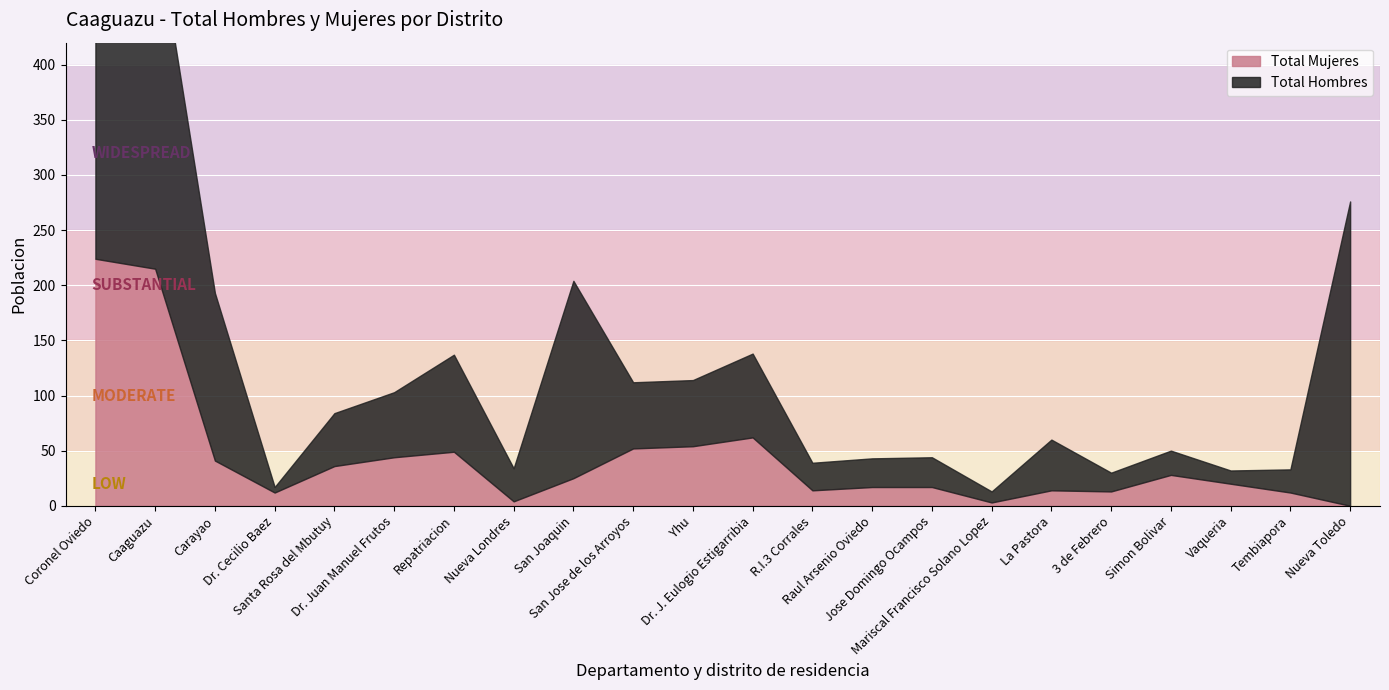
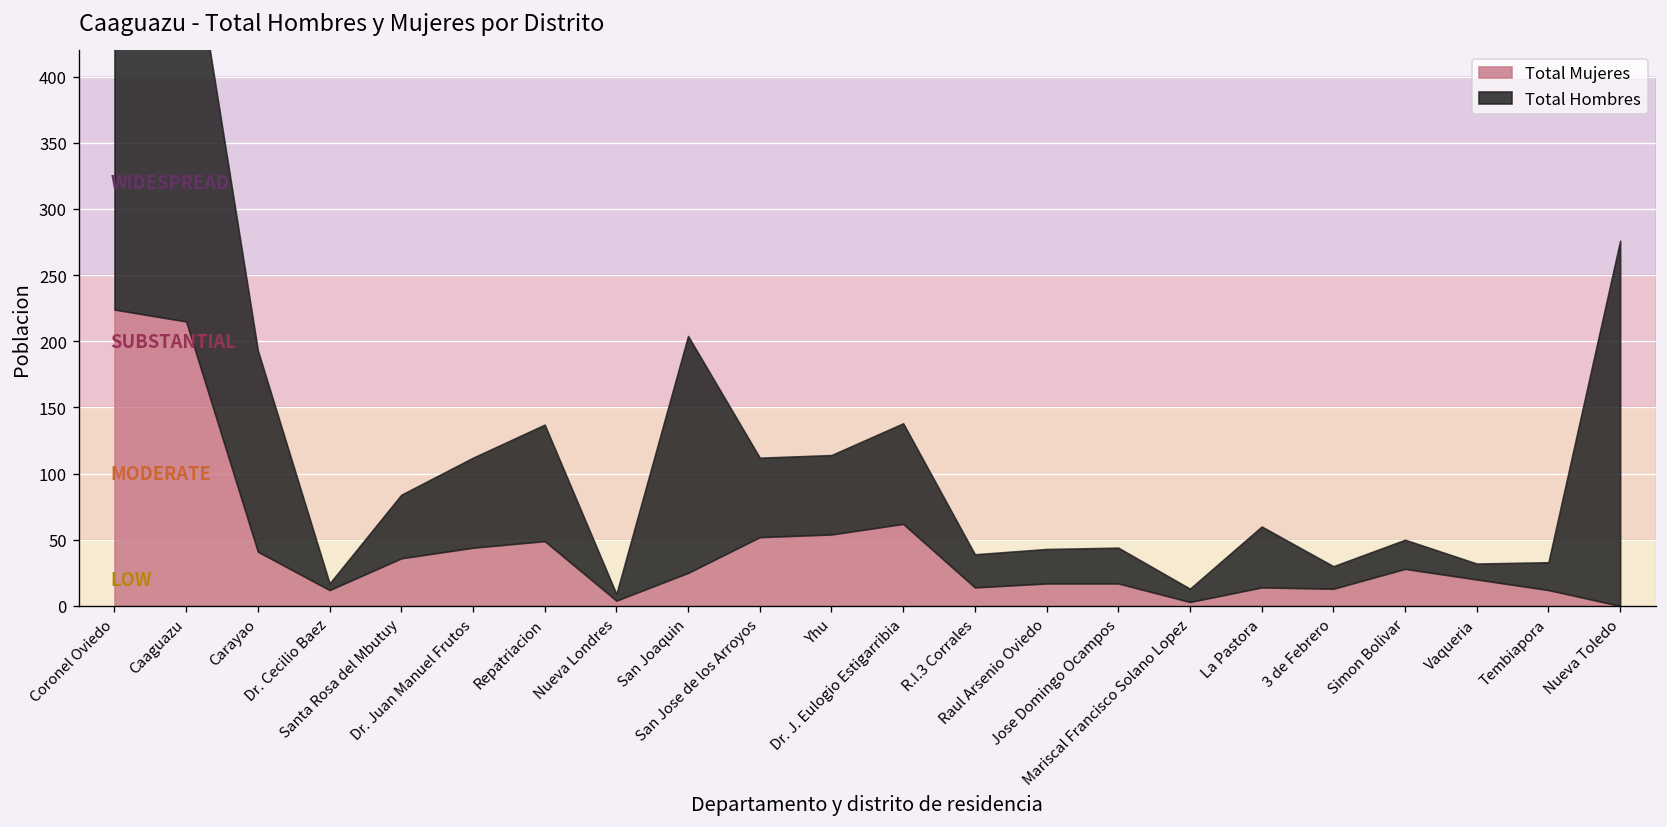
  {
    "Total Mujeres": {
      "Coronel Oviedo": 224,
      "Caaguazu": 215,
      "Carayao": 41,
      "Dr. Cecilio Baez": 12,
      "Santa Rosa del Mbutuy": 36,
      "Dr. Juan Manuel Frutos": 44,
      "Repatriacion": 49,
      "Nueva Londres": 4,
      "San Joaquin": 25,
      "San Jose de los Arroyos": 52,
      "Yhu": 54,
      "Dr. J. Eulogio Estigarribia": 62,
      "R.I.3 Corrales": 14,
      "Raul Arsenio Oviedo": 17,
      "Jose Domingo Ocampos": 17,
      "Mariscal Francisco Solano Lopez": 3,
      "La Pastora": 14,
      "3 de Febrero": 13,
      "Simon Bolivar": 28,
      "Vaqueria": 20,
      "Tembiapora": 12,
      "Nueva Toledo": 0
    },
    "Total Hombres": {
      "Carayao": 152,
      "Dr. Cecilio Baez": 5,
      "Santa Rosa del Mbutuy": 48,
-     "Dr. Juan Manuel Frutos": 59,
+     "Dr. Juan Manuel Frutos": 68,
      "Repatriacion": 88,
-     "Nueva Londres": 30,
+     "Nueva Londres": 5,
      "San Joaquin": 179,
      "San Jose de los Arroyos": 60,
      "Yhu": 60,
      "Dr. J. Eulogio Estigarribia": 76,
      "R.I.3 Corrales": 25,
      "Raul Arsenio Oviedo": 26,
      "Jose Domingo Ocampos": 27,
      "Mariscal Francisco Solano Lopez": 10,
      "La Pastora": 46,
      "3 de Febrero": 17,
      "Simon Bolivar": 22,
      "Vaqueria": 12,
      "Tembiapora": 21,
      "Nueva Toledo": 276
    }
  }
